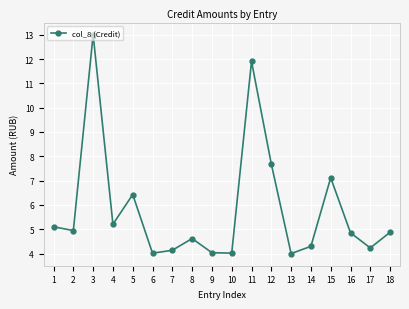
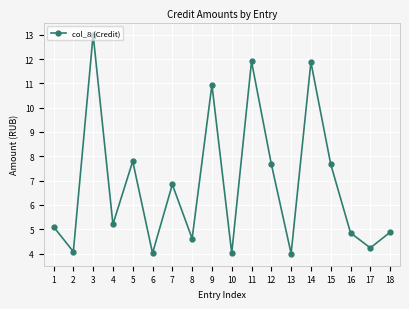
  {
    "1": 5.1,
-   "2": 4.9,
+   "2": 4.1,
    "4": 5.2,
-   "5": 6.4,
+   "5": 7.8,
    "6": 4.0,
-   "7": 4.1,
+   "7": 6.8,
    "8": 4.6,
-   "9": 4.0,
+   "9": 10.9,
    "10": 4.0,
    "11": 11.9,
    "12": 7.7,
    "13": 4.0,
-   "14": 4.3,
-   "15": 7.1,
+   "14": 11.9,
+   "15": 7.7,
    "16": 4.9,
    "17": 4.2,
    "18": 4.9
  }
